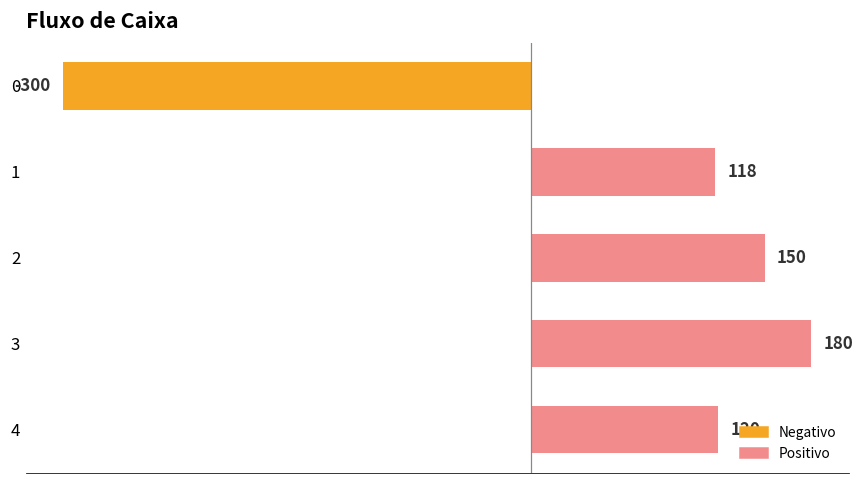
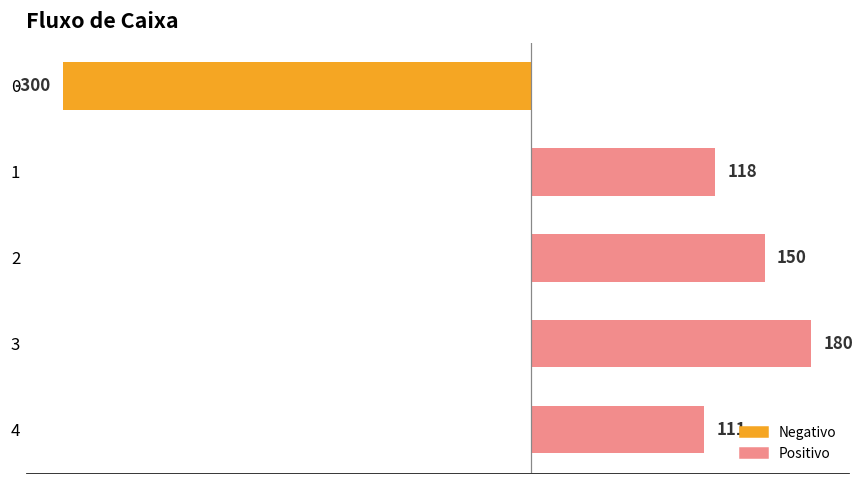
  {
    "0": -300,
    "1": 118,
    "2": 150,
    "3": 180,
-   "4": 120
+   "4": 111
  }
